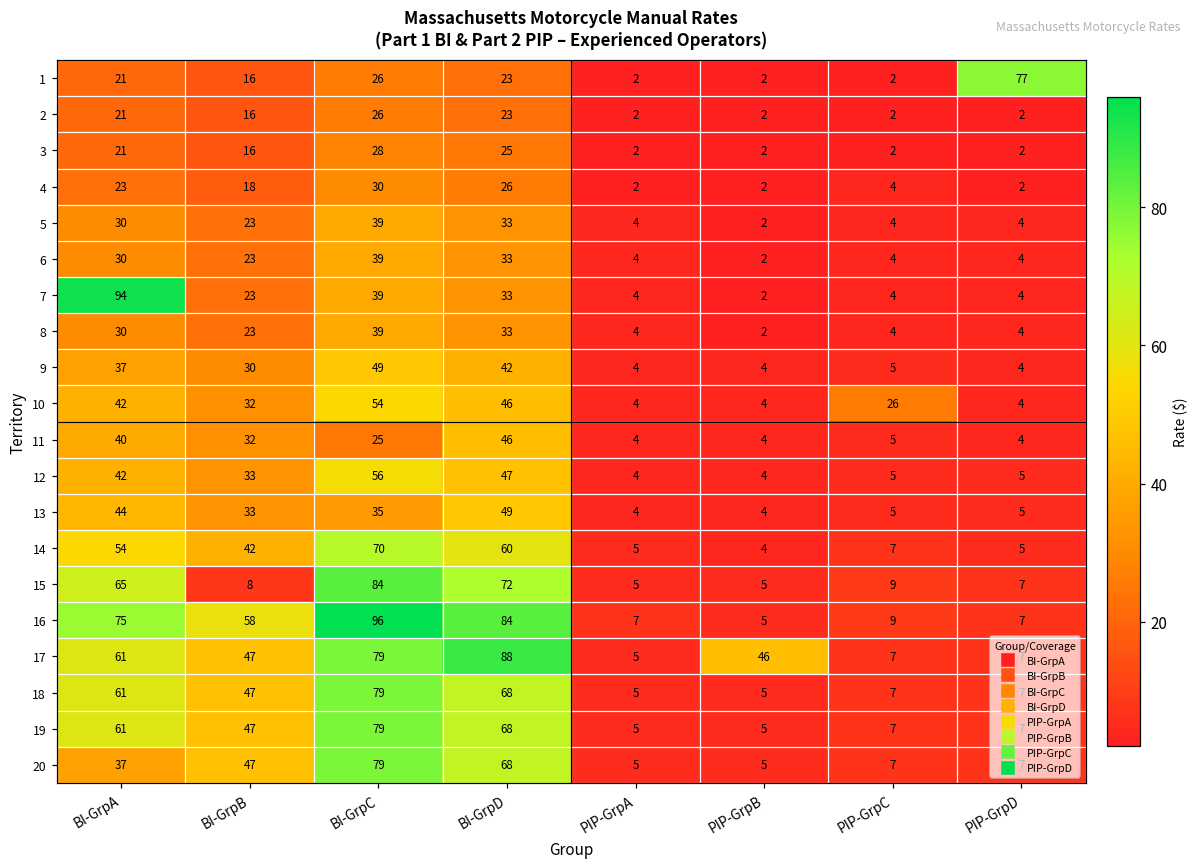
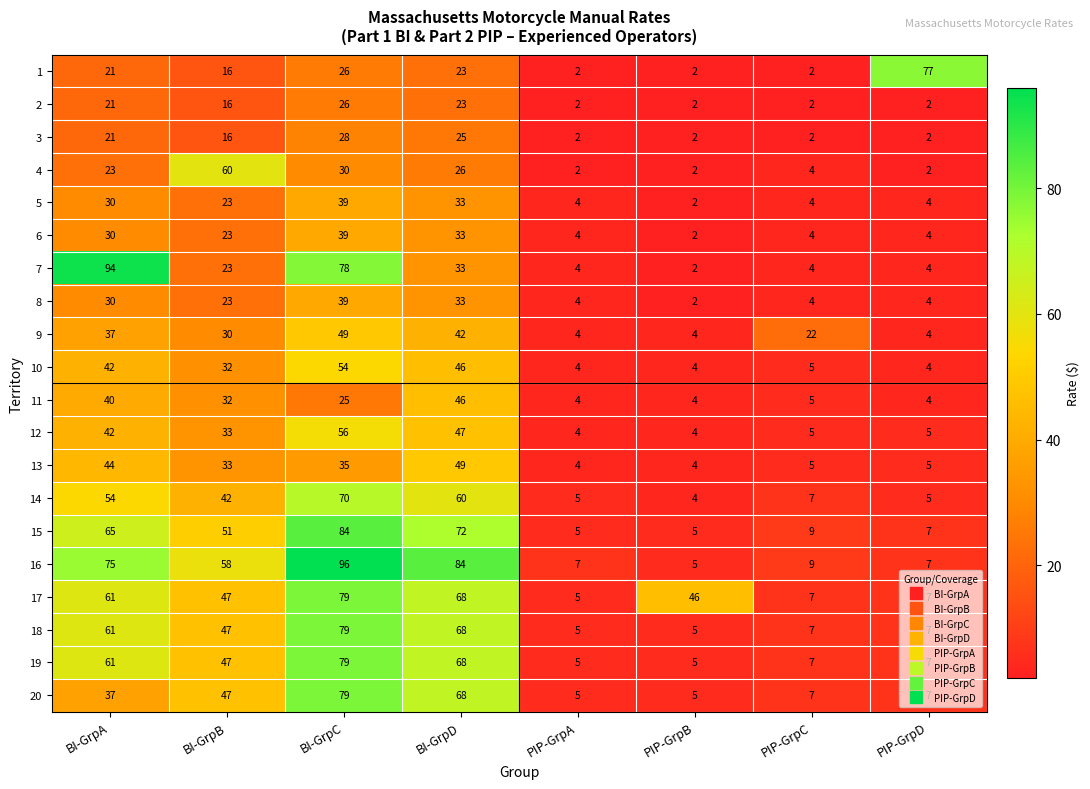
  {
    "1": {
      "BI-GrpA": 21,
      "BI-GrpB": 16,
      "BI-GrpC": 26,
      "BI-GrpD": 23,
      "PIP-GrpA": 2,
      "PIP-GrpB": 2,
      "PIP-GrpC": 2,
      "PIP-GrpD": 77
    },
    "2": {
      "BI-GrpA": 21,
      "BI-GrpB": 16,
      "BI-GrpC": 26,
      "BI-GrpD": 23,
      "PIP-GrpA": 2,
      "PIP-GrpB": 2,
      "PIP-GrpC": 2,
      "PIP-GrpD": 2
    },
    "3": {
      "BI-GrpA": 21,
      "BI-GrpB": 16,
      "BI-GrpC": 28,
      "BI-GrpD": 25,
      "PIP-GrpA": 2,
      "PIP-GrpB": 2,
      "PIP-GrpC": 2,
      "PIP-GrpD": 2
    },
    "4": {
      "BI-GrpA": 23,
-     "BI-GrpB": 18,
+     "BI-GrpB": 60,
      "BI-GrpC": 30,
      "BI-GrpD": 26,
      "PIP-GrpA": 2,
      "PIP-GrpB": 2,
      "PIP-GrpC": 4,
      "PIP-GrpD": 2
    },
    "5": {
      "BI-GrpA": 30,
      "BI-GrpB": 23,
      "BI-GrpC": 39,
      "BI-GrpD": 33,
      "PIP-GrpA": 4,
      "PIP-GrpB": 2,
      "PIP-GrpC": 4,
      "PIP-GrpD": 4
    },
    "6": {
      "BI-GrpA": 30,
      "BI-GrpB": 23,
      "BI-GrpC": 39,
      "BI-GrpD": 33,
      "PIP-GrpA": 4,
      "PIP-GrpB": 2,
      "PIP-GrpC": 4,
      "PIP-GrpD": 4
    },
    "7": {
      "BI-GrpA": 94,
      "BI-GrpB": 23,
-     "BI-GrpC": 39,
+     "BI-GrpC": 78,
      "BI-GrpD": 33,
      "PIP-GrpA": 4,
      "PIP-GrpB": 2,
      "PIP-GrpC": 4,
      "PIP-GrpD": 4
    },
    "8": {
      "BI-GrpA": 30,
      "BI-GrpB": 23,
      "BI-GrpC": 39,
      "BI-GrpD": 33,
      "PIP-GrpA": 4,
      "PIP-GrpB": 2,
      "PIP-GrpC": 4,
      "PIP-GrpD": 4
    },
    "9": {
      "BI-GrpA": 37,
      "BI-GrpB": 30,
      "BI-GrpC": 49,
      "BI-GrpD": 42,
      "PIP-GrpA": 4,
      "PIP-GrpB": 4,
-     "PIP-GrpC": 5,
+     "PIP-GrpC": 22,
      "PIP-GrpD": 4
    },
    "10": {
      "BI-GrpA": 42,
      "BI-GrpB": 32,
      "BI-GrpC": 54,
      "BI-GrpD": 46,
      "PIP-GrpA": 4,
      "PIP-GrpB": 4,
-     "PIP-GrpC": 26,
+     "PIP-GrpC": 5,
      "PIP-GrpD": 4
    },
    "11": {
      "BI-GrpA": 40,
      "BI-GrpB": 32,
      "BI-GrpC": 25,
      "BI-GrpD": 46,
      "PIP-GrpA": 4,
      "PIP-GrpB": 4,
      "PIP-GrpC": 5,
      "PIP-GrpD": 4
    },
    "12": {
      "BI-GrpA": 42,
      "BI-GrpB": 33,
      "BI-GrpC": 56,
      "BI-GrpD": 47,
      "PIP-GrpA": 4,
      "PIP-GrpB": 4,
      "PIP-GrpC": 5,
      "PIP-GrpD": 5
    },
    "13": {
      "BI-GrpA": 44,
      "BI-GrpB": 33,
      "BI-GrpC": 35,
      "BI-GrpD": 49,
      "PIP-GrpA": 4,
      "PIP-GrpB": 4,
      "PIP-GrpC": 5,
      "PIP-GrpD": 5
    },
    "14": {
      "BI-GrpA": 54,
      "BI-GrpB": 42,
      "BI-GrpC": 70,
      "BI-GrpD": 60,
      "PIP-GrpA": 5,
      "PIP-GrpB": 4,
      "PIP-GrpC": 7,
      "PIP-GrpD": 5
    },
    "15": {
      "BI-GrpA": 65,
-     "BI-GrpB": 8,
+     "BI-GrpB": 51,
      "BI-GrpC": 84,
      "BI-GrpD": 72,
      "PIP-GrpA": 5,
      "PIP-GrpB": 5,
      "PIP-GrpC": 9,
      "PIP-GrpD": 7
    },
    "16": {
      "BI-GrpA": 75,
      "BI-GrpB": 58,
      "BI-GrpC": 96,
      "BI-GrpD": 84,
      "PIP-GrpA": 7,
      "PIP-GrpB": 5,
      "PIP-GrpC": 9,
      "PIP-GrpD": 7
    },
    "17": {
      "BI-GrpA": 61,
      "BI-GrpB": 47,
      "BI-GrpC": 79,
-     "BI-GrpD": 88,
+     "BI-GrpD": 68,
      "PIP-GrpA": 5,
      "PIP-GrpB": 46,
      "PIP-GrpC": 7
    },
    "18": {
      "BI-GrpA": 61,
      "BI-GrpB": 47,
      "BI-GrpC": 79,
      "BI-GrpD": 68,
      "PIP-GrpA": 5,
      "PIP-GrpB": 5,
      "PIP-GrpC": 7
    },
    "19": {
      "BI-GrpA": 61,
      "BI-GrpB": 47,
      "BI-GrpC": 79,
      "BI-GrpD": 68,
      "PIP-GrpA": 5,
      "PIP-GrpB": 5,
      "PIP-GrpC": 7
    },
    "20": {
      "BI-GrpA": 37,
      "BI-GrpB": 47,
      "BI-GrpC": 79,
      "BI-GrpD": 68,
      "PIP-GrpA": 5,
      "PIP-GrpB": 5,
      "PIP-GrpC": 7
    }
  }
